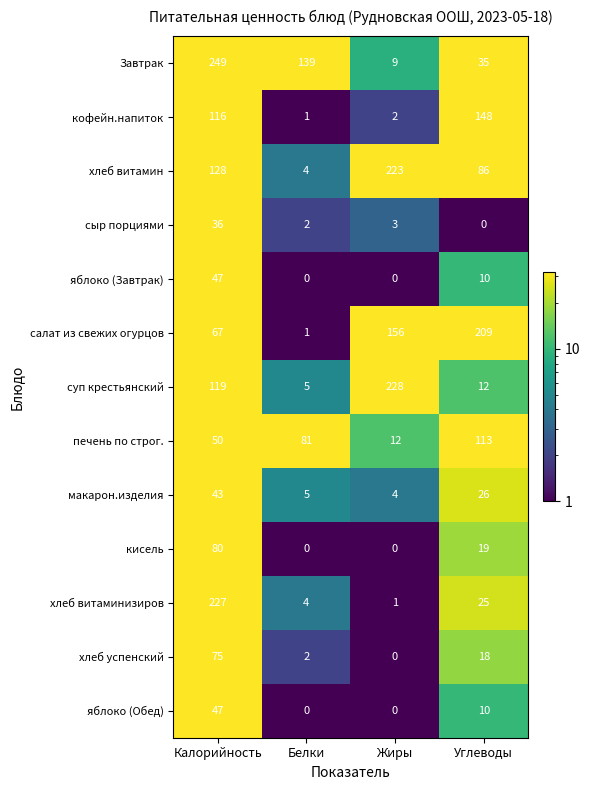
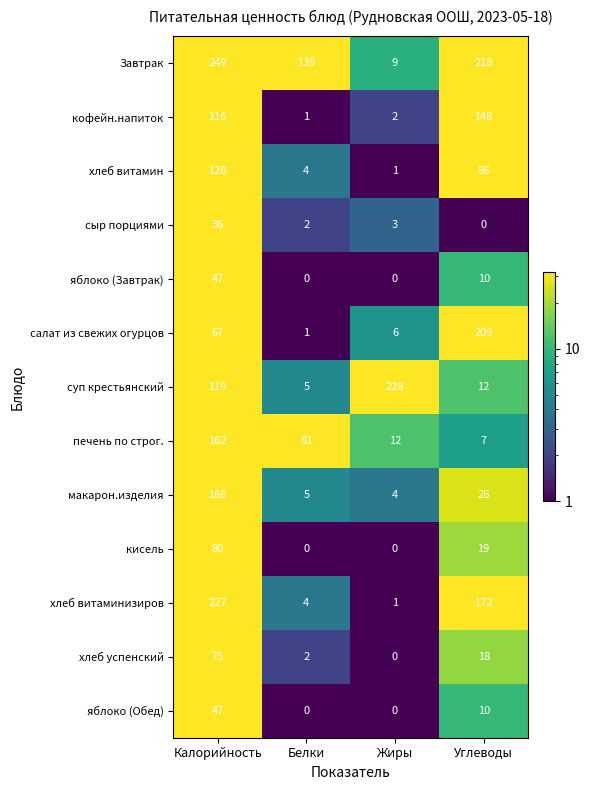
  {
    "Завтрак": {
      "Калорийность": 249,
      "Белки": 139,
      "Жиры": 9,
-     "Углеводы": 35
+     "Углеводы": 218
    },
    "кофейн.напиток": {
      "Калорийность": 116,
      "Белки": 1,
      "Жиры": 2,
      "Углеводы": 148
    },
    "хлеб витамин": {
      "Калорийность": 128,
      "Белки": 4,
-     "Жиры": 223,
+     "Жиры": 1,
      "Углеводы": 86
    },
    "сыр порциями": {
      "Калорийность": 36,
      "Белки": 2,
      "Жиры": 3,
      "Углеводы": 0
    },
    "яблоко (Завтрак)": {
      "Калорийность": 47,
      "Белки": 0,
      "Жиры": 0,
      "Углеводы": 10
    },
    "салат из свежих огурцов": {
      "Калорийность": 67,
      "Белки": 1,
-     "Жиры": 156,
+     "Жиры": 6,
      "Углеводы": 209
    },
    "суп крестьянский": {
      "Калорийность": 119,
      "Белки": 5,
      "Жиры": 228,
      "Углеводы": 12
    },
    "печень по строг.": {
-     "Калорийность": 50,
+     "Калорийность": 162,
      "Белки": 81,
      "Жиры": 12,
-     "Углеводы": 113
+     "Углеводы": 7
    },
    "макарон.изделия": {
-     "Калорийность": 43,
+     "Калорийность": 168,
      "Белки": 5,
      "Жиры": 4,
      "Углеводы": 26
    },
    "кисель": {
      "Калорийность": 80,
      "Белки": 0,
      "Жиры": 0,
      "Углеводы": 19
    },
    "хлеб витаминизиров": {
      "Калорийность": 227,
      "Белки": 4,
      "Жиры": 1,
-     "Углеводы": 25
+     "Углеводы": 172
    },
    "хлеб успенский": {
      "Калорийность": 75,
      "Белки": 2,
      "Жиры": 0,
      "Углеводы": 18
    },
    "яблоко (Обед)": {
      "Калорийность": 47,
      "Белки": 0,
      "Жиры": 0,
      "Углеводы": 10
    }
  }
